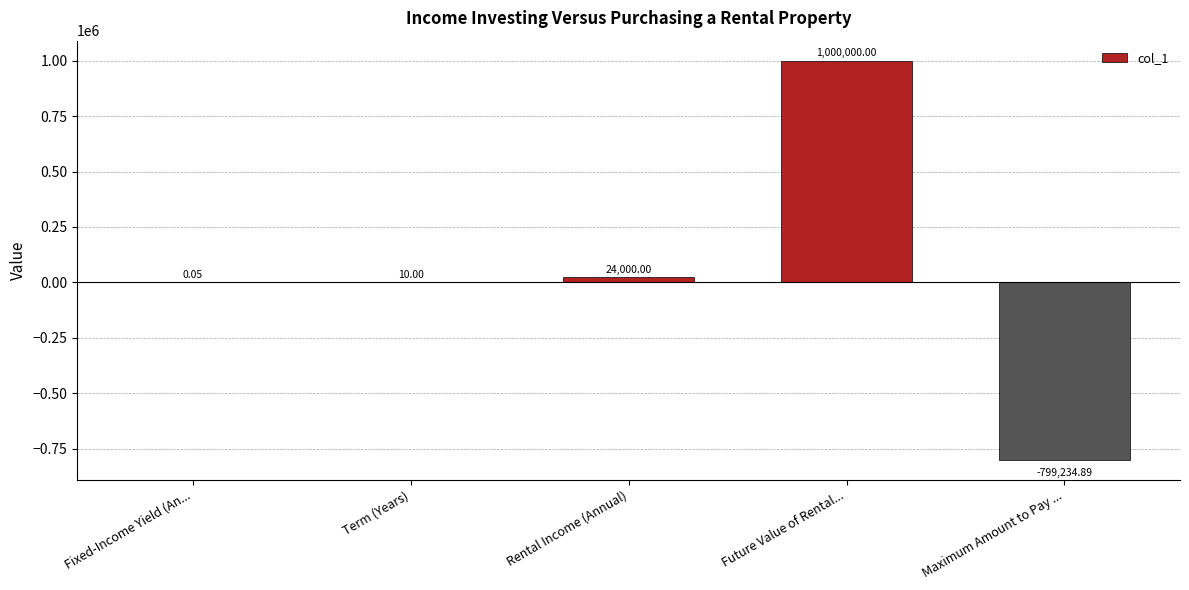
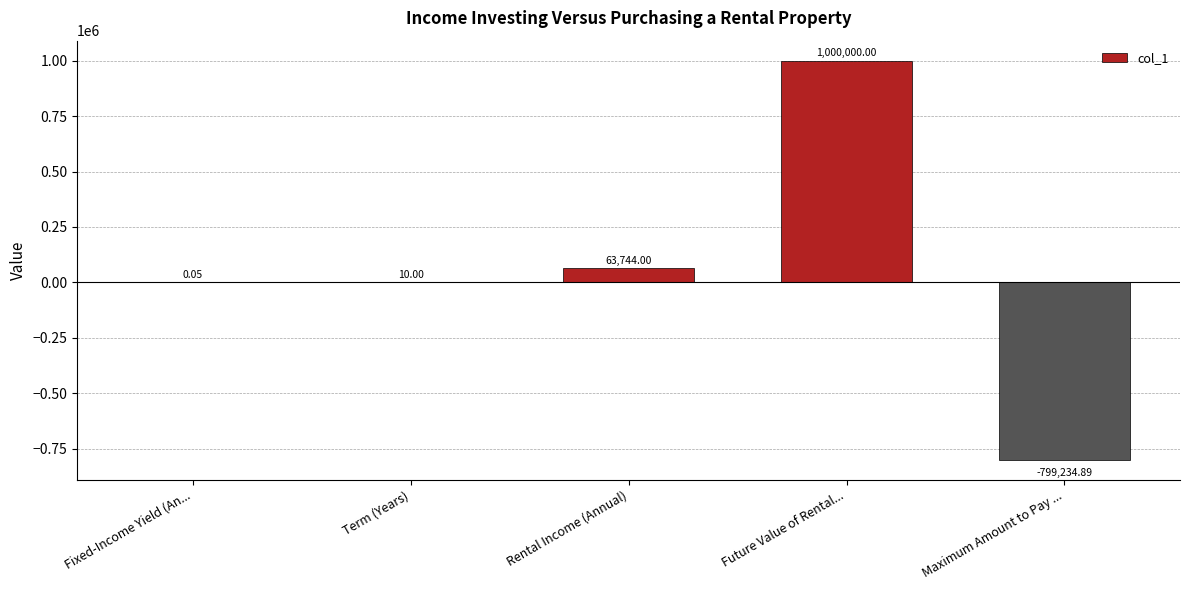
  {
    "Fixed-Income Yield (An...": "0.05",
    "Term (Years)": "10.00",
-   "Rental Income (Annual)": "24,000.00",
+   "Rental Income (Annual)": "63,744.00",
    "Future Value of Rental...": "1,000,000.00",
    "Maximum Amount to Pay ...": "-799,234.89"
  }
